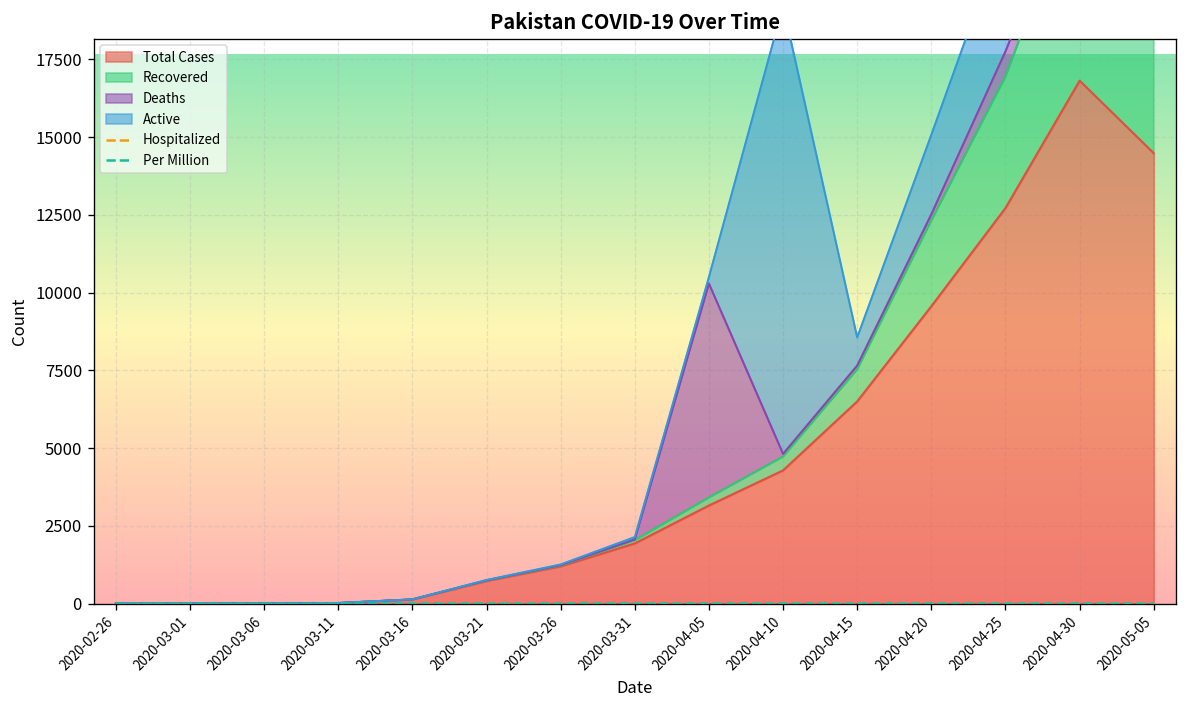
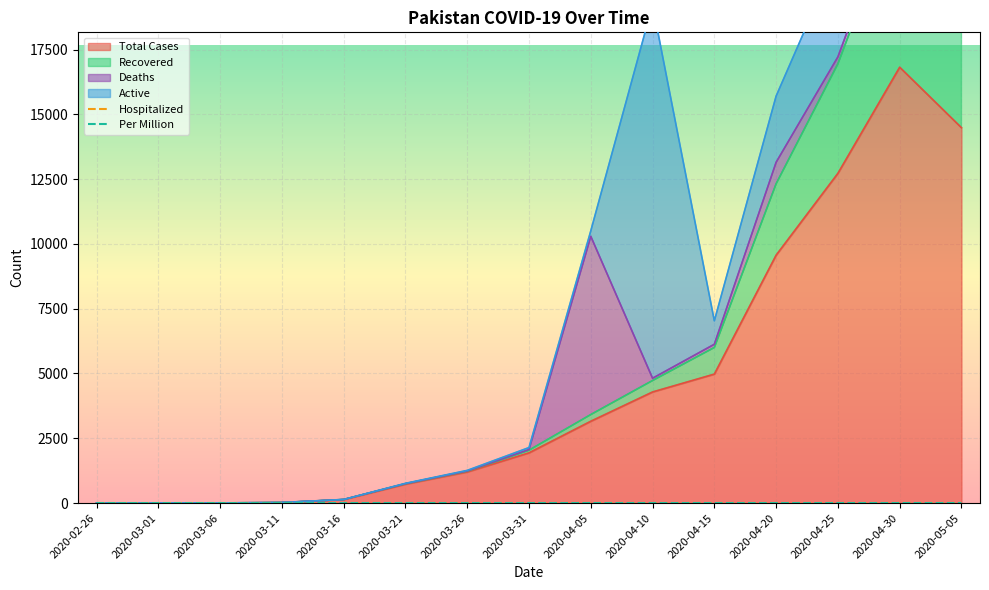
  {
    "Total Cases": {
      "2020-03-31": 1900,
      "2020-04-05": 3200,
      "2020-04-10": 4300,
-     "2020-04-15": 6500,
+     "2020-04-15": 5000,
      "2020-04-20": 9600,
      "2020-04-25": 12700,
      "2020-04-30": 16800,
      "2020-05-05": 14500
    },
    "Deaths": {
      "2020-04-05": 6900,
      "2020-04-15": 100,
-     "2020-04-20": 200,
-     "2020-04-25": 800
+     "2020-04-20": 800,
+     "2020-04-25": 300
    },
    "Active": {
      "2020-04-05": 200,
      "2020-04-15": 900,
      "2020-04-20": 2600
    }
  }
